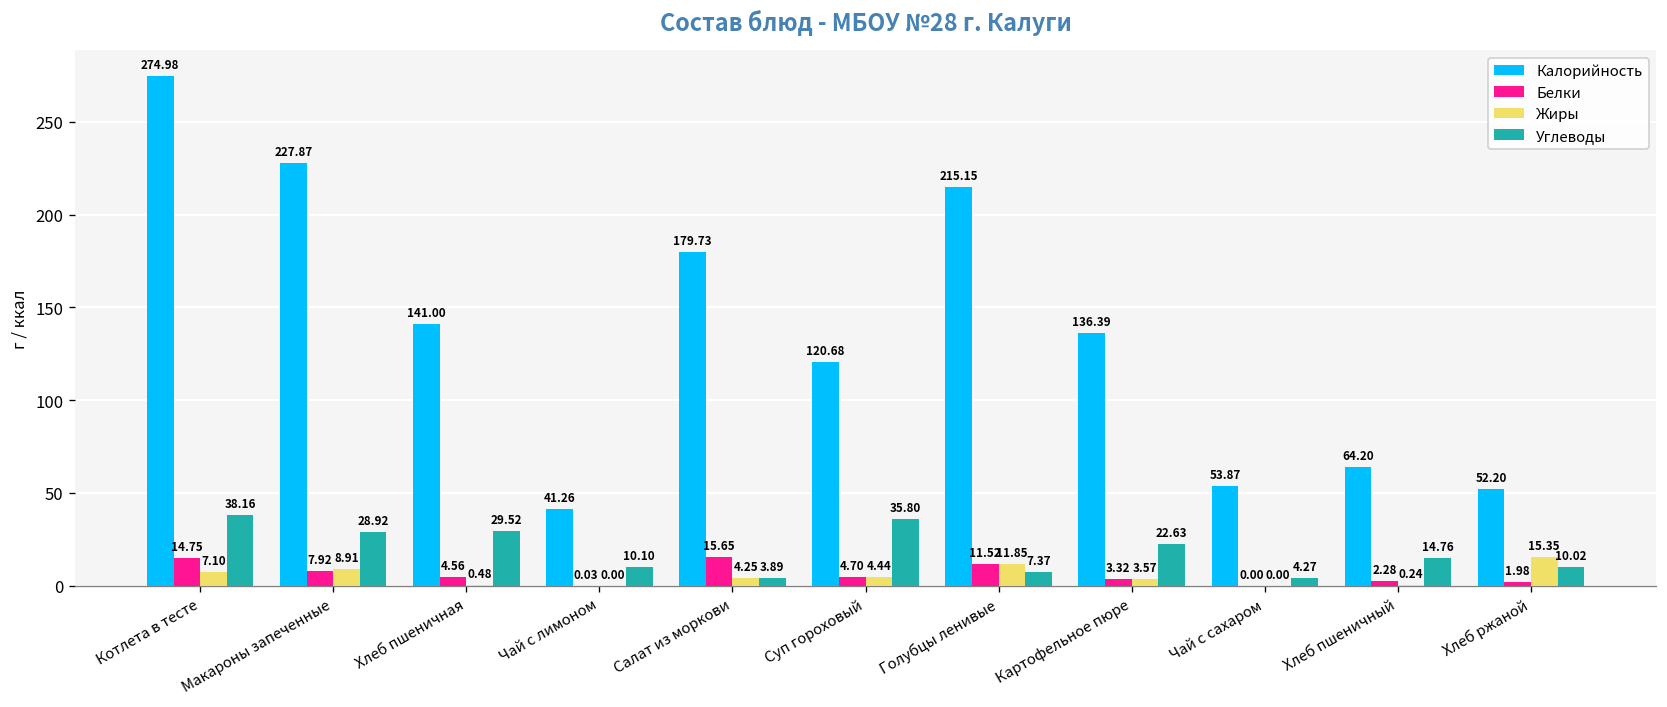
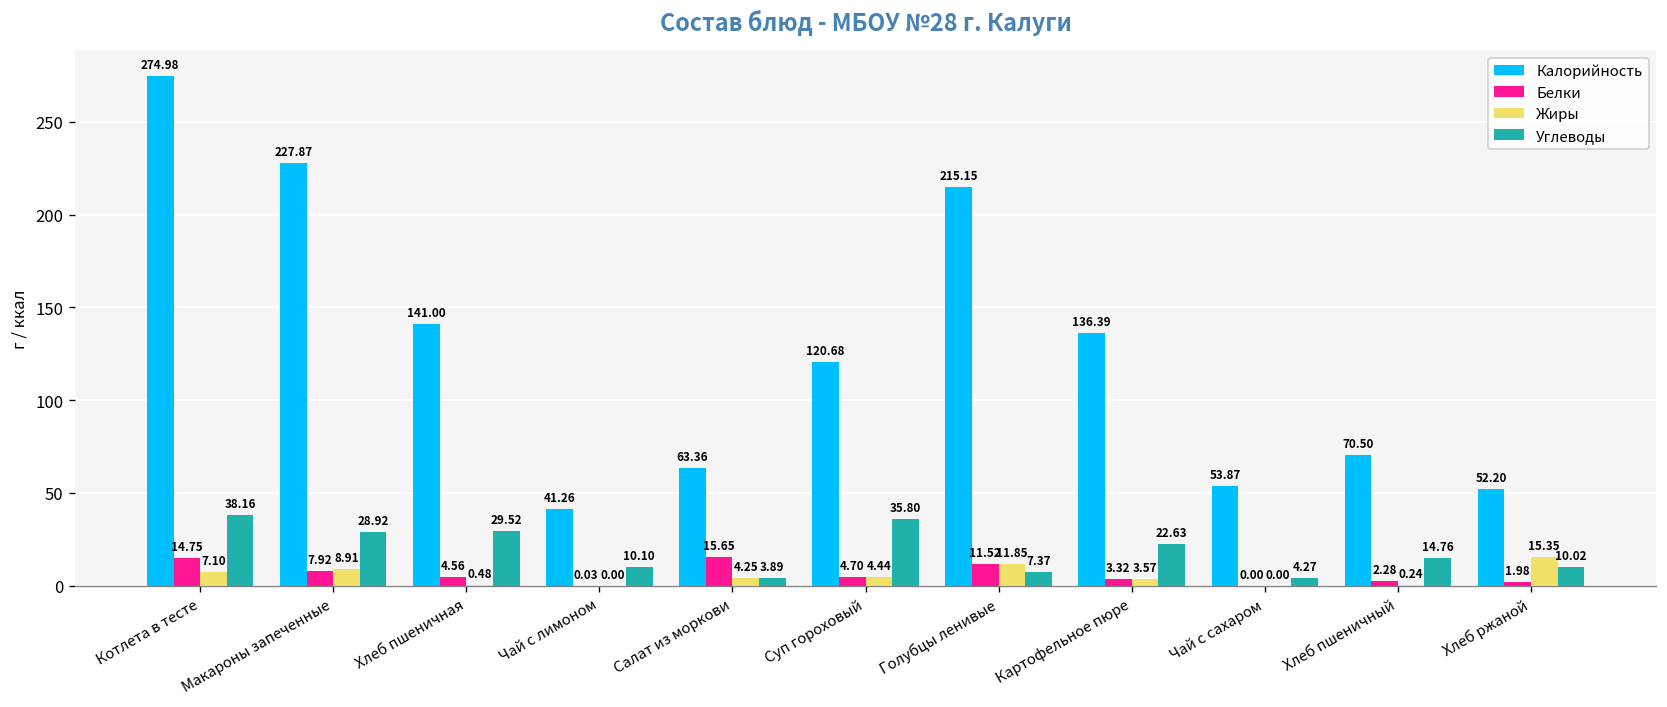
  {
    "Калорийность": {
      "Котлета в тесте": 274.98,
      "Макароны запеченные": 227.87,
      "Хлеб пшеничная": 141.00,
      "Чай с лимоном": 41.26,
-     "Салат из моркови": 179.73,
+     "Салат из моркови": 63.36,
      "Суп гороховый": 120.68,
      "Голубцы ленивые": 215.15,
      "Картофельное пюре": 136.39,
      "Чай с сахаром": 53.87,
-     "Хлеб пшеничный": 64.20,
+     "Хлеб пшеничный": 70.50,
      "Хлеб ржаной": 52.20
    },
    "Белки": {
      "Котлета в тесте": 14.75,
      "Макароны запеченные": 7.92,
      "Хлеб пшеничная": 4.56,
      "Чай с лимоном": 0.03,
      "Салат из моркови": 15.65,
      "Суп гороховый": 4.70,
      "Голубцы ленивые": 11.52,
      "Картофельное пюре": 3.32,
      "Чай с сахаром": 0.00,
      "Хлеб пшеничный": 2.28,
      "Хлеб ржаной": 1.98
    },
    "Жиры": {
      "Котлета в тесте": 7.10,
      "Макароны запеченные": 8.91,
      "Хлеб пшеничная": 0.48,
      "Чай с лимоном": 0.00,
      "Салат из моркови": 4.25,
      "Суп гороховый": 4.44,
      "Голубцы ленивые": 11.85,
      "Картофельное пюре": 3.57,
      "Чай с сахаром": 0.00,
      "Хлеб пшеничный": 0.24,
      "Хлеб ржаной": 15.35
    },
    "Углеводы": {
      "Котлета в тесте": 38.16,
      "Макароны запеченные": 28.92,
      "Хлеб пшеничная": 29.52,
      "Чай с лимоном": 10.10,
      "Салат из моркови": 3.89,
      "Суп гороховый": 35.80,
      "Голубцы ленивые": 7.37,
      "Картофельное пюре": 22.63,
      "Чай с сахаром": 4.27,
      "Хлеб пшеничный": 14.76,
      "Хлеб ржаной": 10.02
    }
  }
